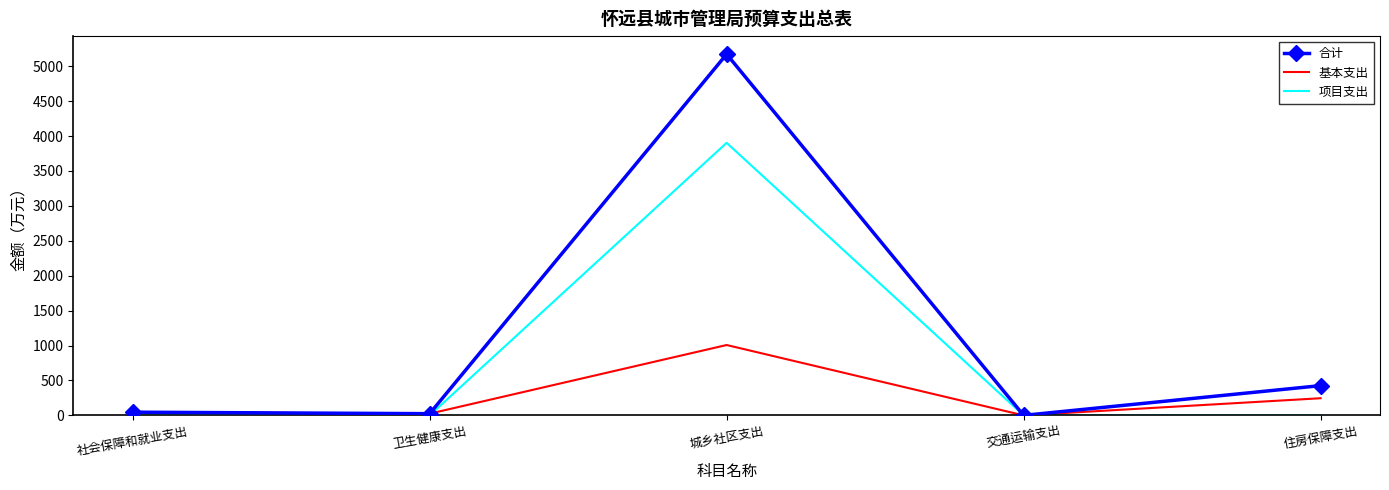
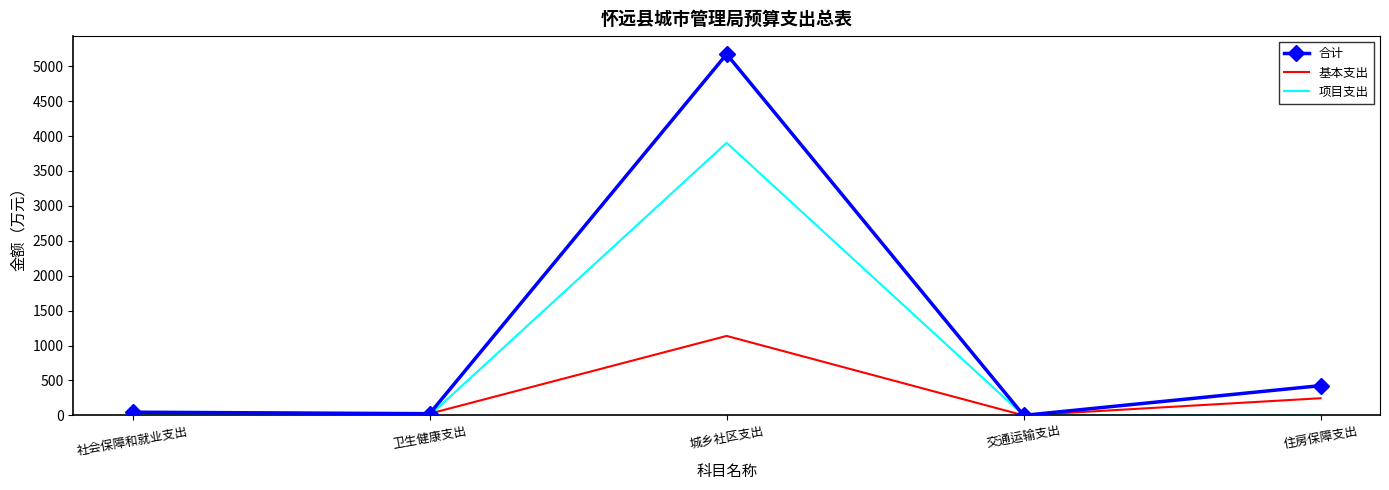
  {
    "合计": {
      "城乡社区支出": 5200,
      "住房保障支出": 400
    },
    "基本支出": {
-     "城乡社区支出": 1000,
+     "城乡社区支出": 1100,
      "住房保障支出": 200
    },
    "项目支出": {
      "社会保障和就业支出": 0,
      "城乡社区支出": 3900,
      "住房保障支出": 0
    }
  }
